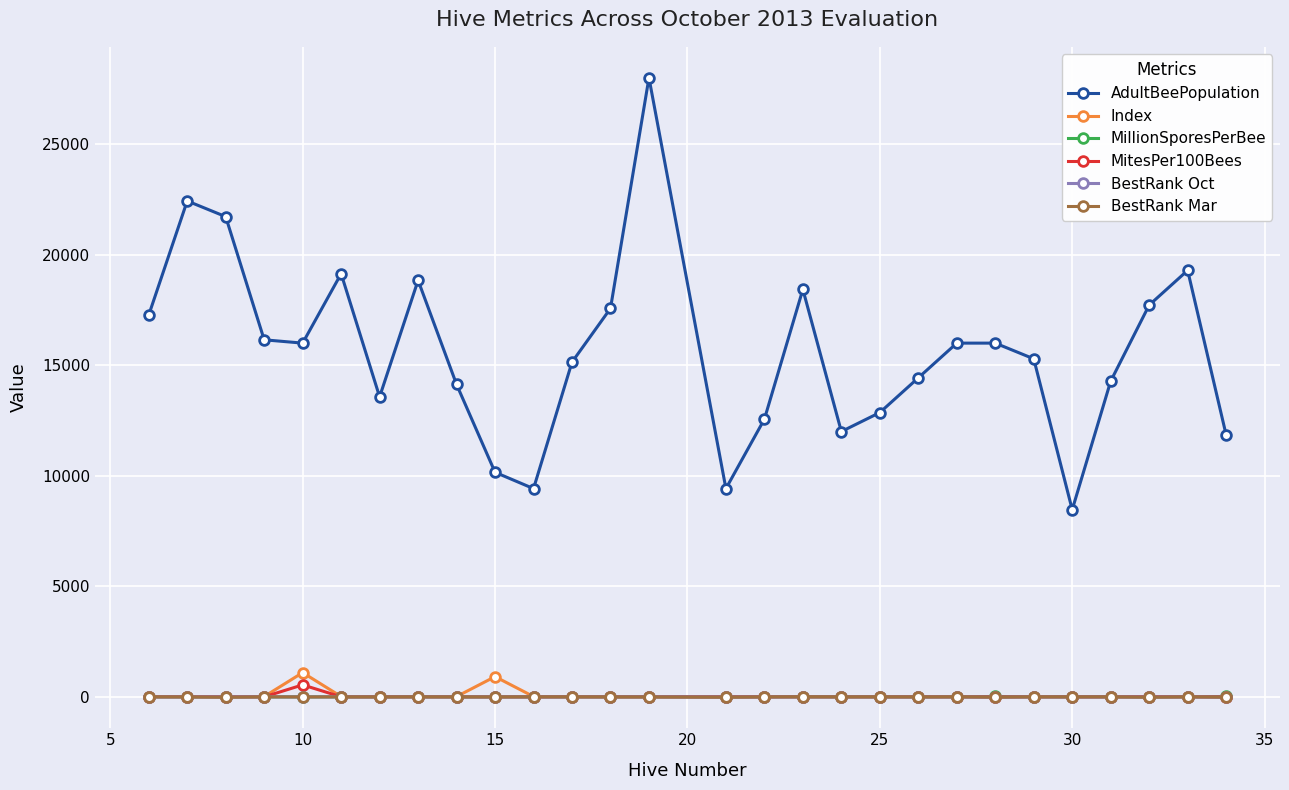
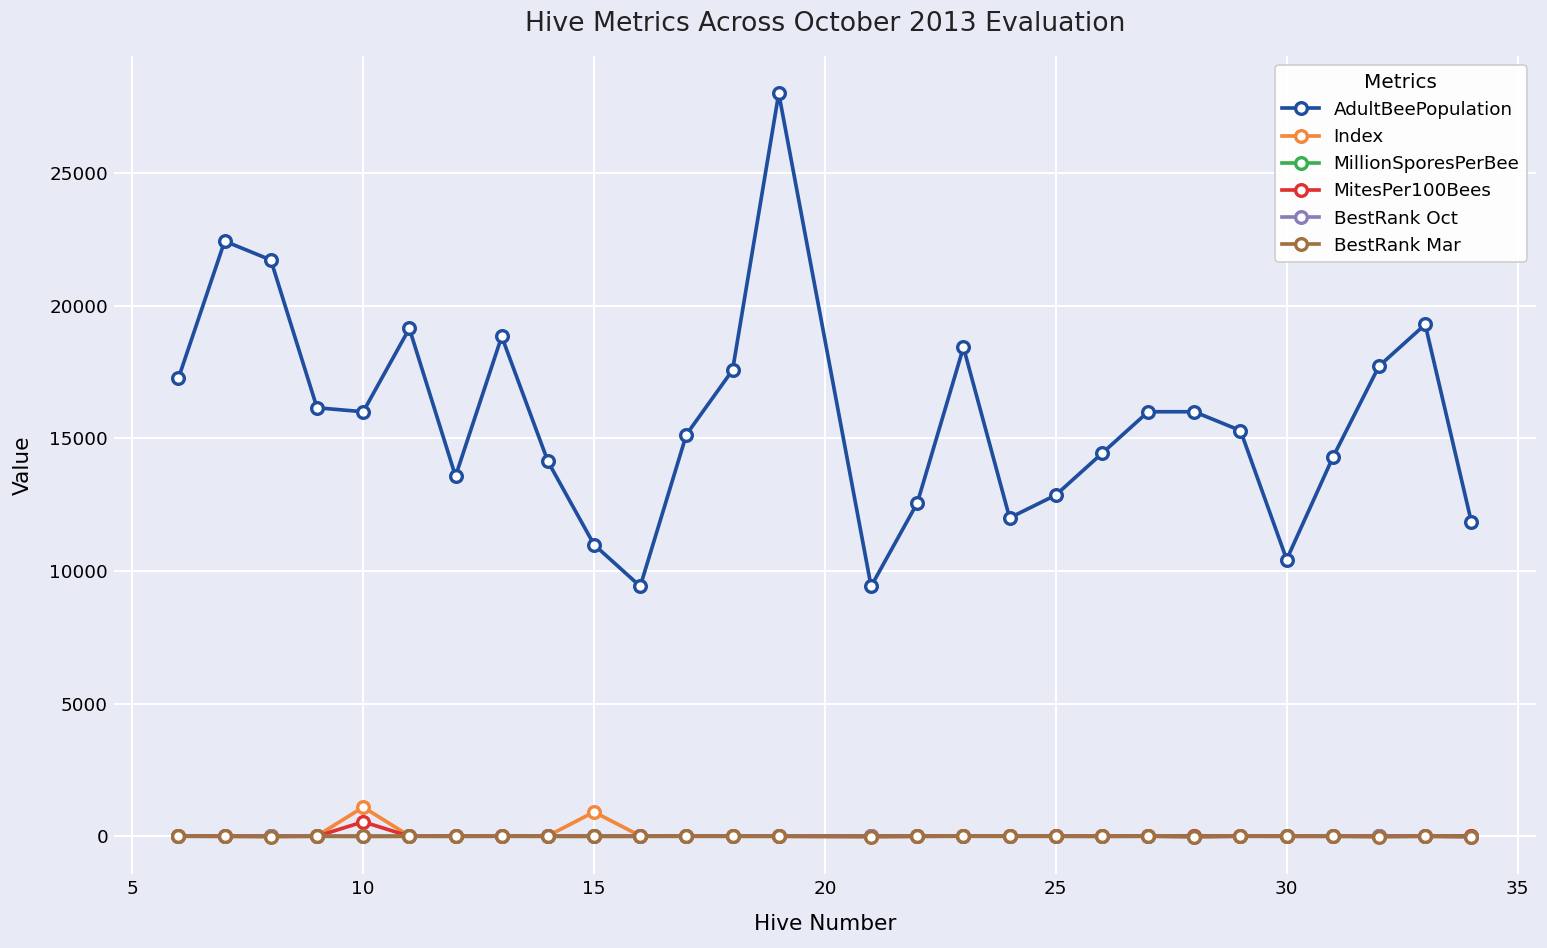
  {
    "AdultBeePopulation": {
      "10": 16000,
-     "15": 10200,
+     "15": 11000,
      "25": 12900,
-     "30": 8500
+     "30": 10400
    },
    "Index": {
      "10": 1100,
      "15": 900
    },
    "MitesPer100Bees": {
      "10": 500
    }
  }
